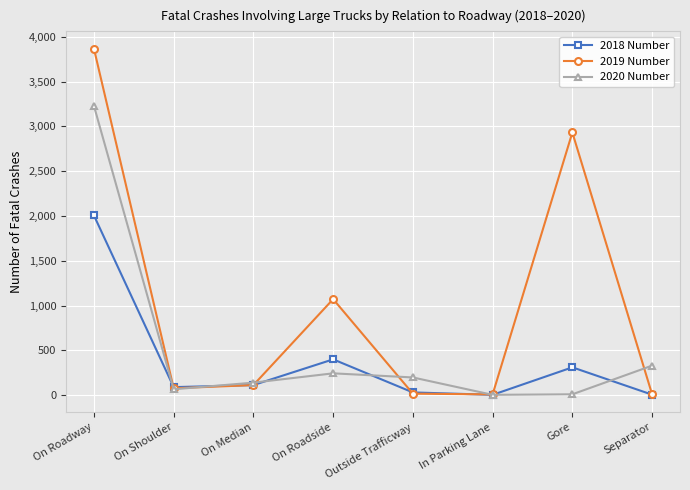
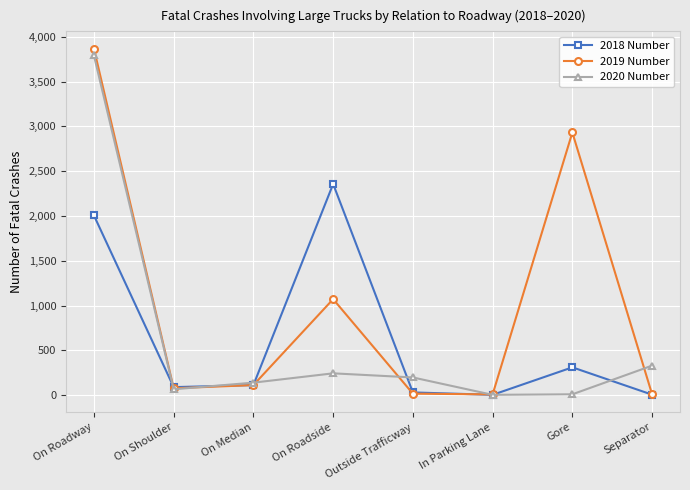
  {
    "2018 Number": {
      "On Roadway": "2,000",
-     "On Roadside": "400",
+     "On Roadside": "2,400",
      "Gore": "300"
    },
    "2019 Number": {
      "On Roadway": "3,900",
      "On Roadside": "1,100",
      "Gore": "2,900"
    },
    "2020 Number": {
-     "On Roadway": "3,200",
+     "On Roadway": "3,800",
      "On Roadside": "200",
      "Outside Trafficway": "200",
      "Gore": "0",
      "Separator": "300"
    }
  }
